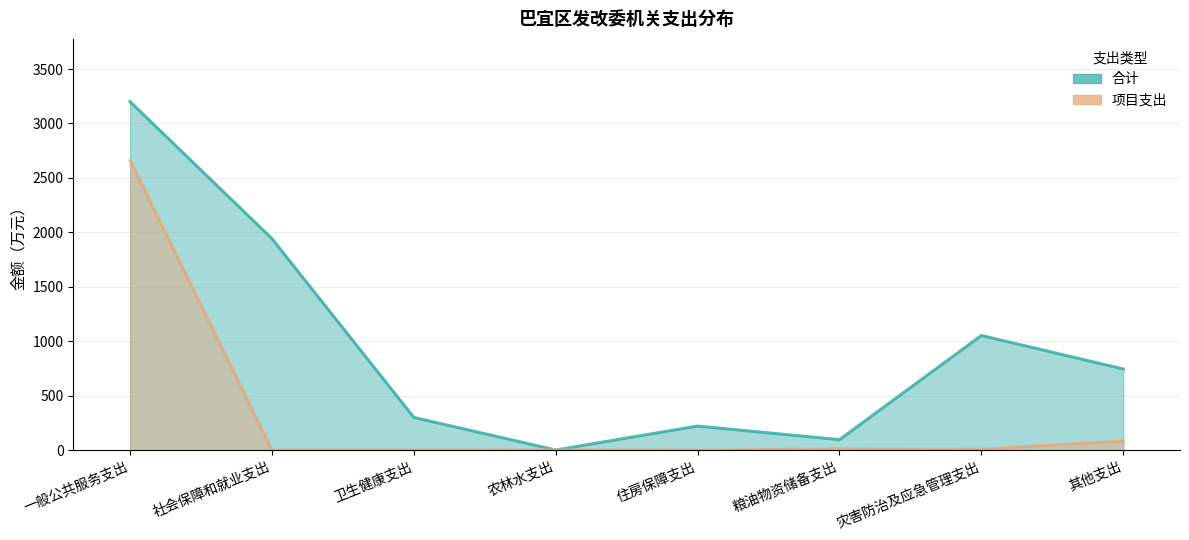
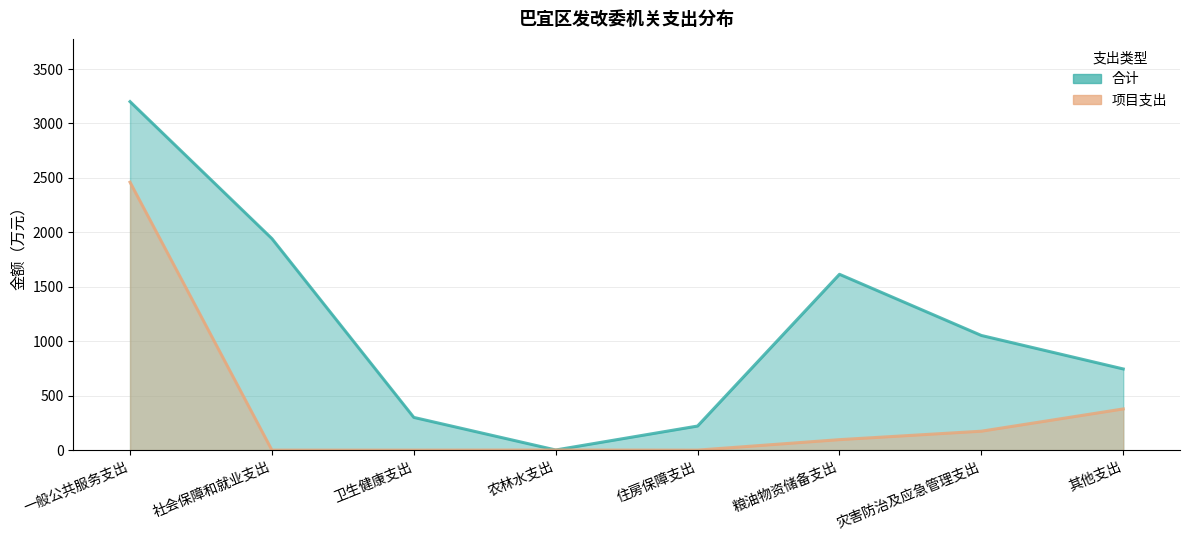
  {
    "合计": {
      "一般公共服务支出": 3200,
      "社会保障和就业支出": 1940,
      "卫生健康支出": 300,
      "住房保障支出": 220,
-     "粮油物资储备支出": 100,
+     "粮油物资储备支出": 1610,
      "灾害防治及应急管理支出": 1050,
      "其他支出": 750
    },
    "项目支出": {
-     "一般公共服务支出": 2660,
+     "一般公共服务支出": 2460,
      "社会保障和就业支出": 0,
      "卫生健康支出": 0,
      "住房保障支出": 0,
-     "粮油物资储备支出": 10,
-     "灾害防治及应急管理支出": 10,
-     "其他支出": 80
+     "粮油物资储备支出": 100,
+     "灾害防治及应急管理支出": 170,
+     "其他支出": 380
    }
  }
